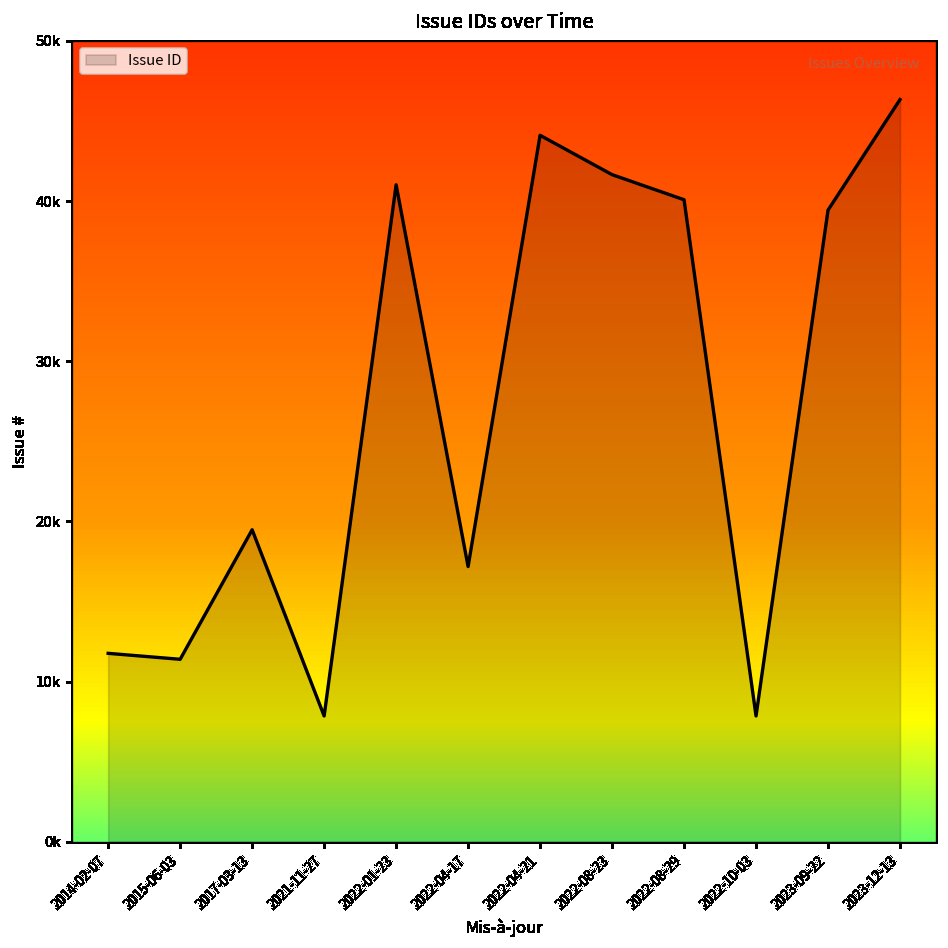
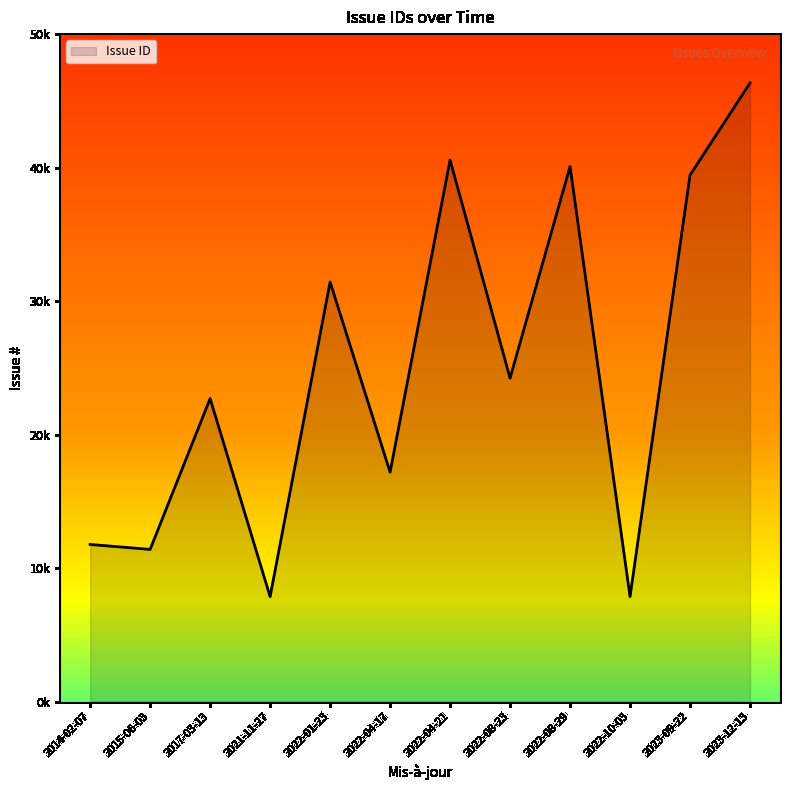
  {
    "2014-02-07": 11800,
    "2015-06-03": 11400,
-   "2017-03-13": 19500,
+   "2017-03-13": 22700,
    "2021-11-27": 7900,
-   "2022-01-23": 41000,
+   "2022-01-23": 31400,
    "2022-04-17": 17200,
-   "2022-04-21": 44100,
-   "2022-08-23": 41700,
+   "2022-04-21": 40600,
+   "2022-08-23": 24200,
    "2022-08-29": 40100,
    "2022-10-03": 7900,
    "2023-09-22": 39400,
    "2023-12-13": 46300
  }
